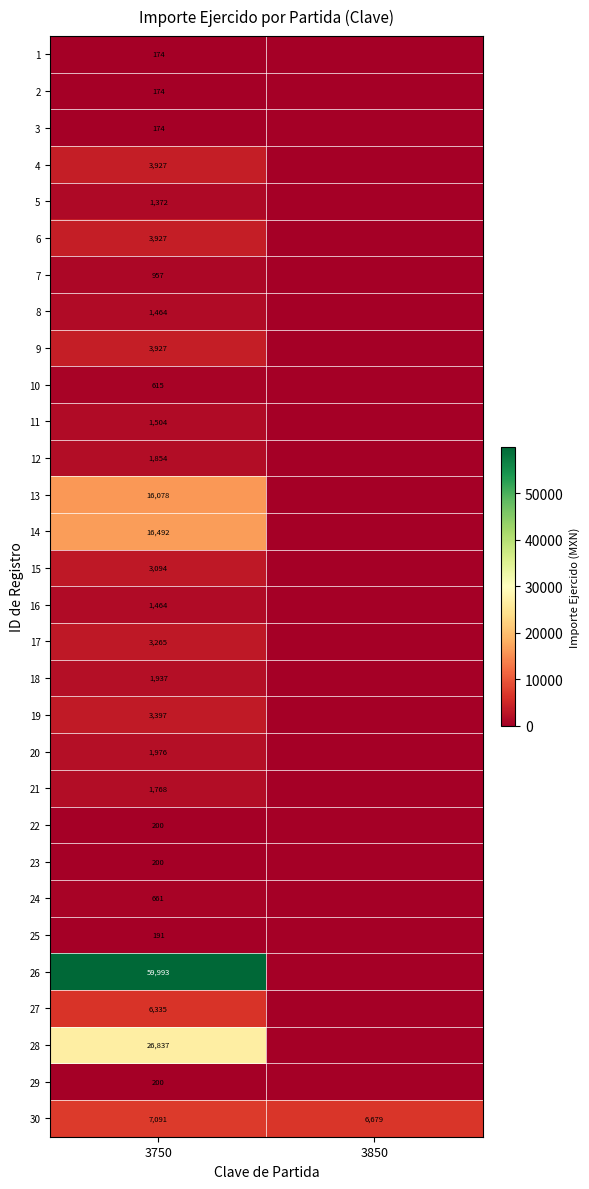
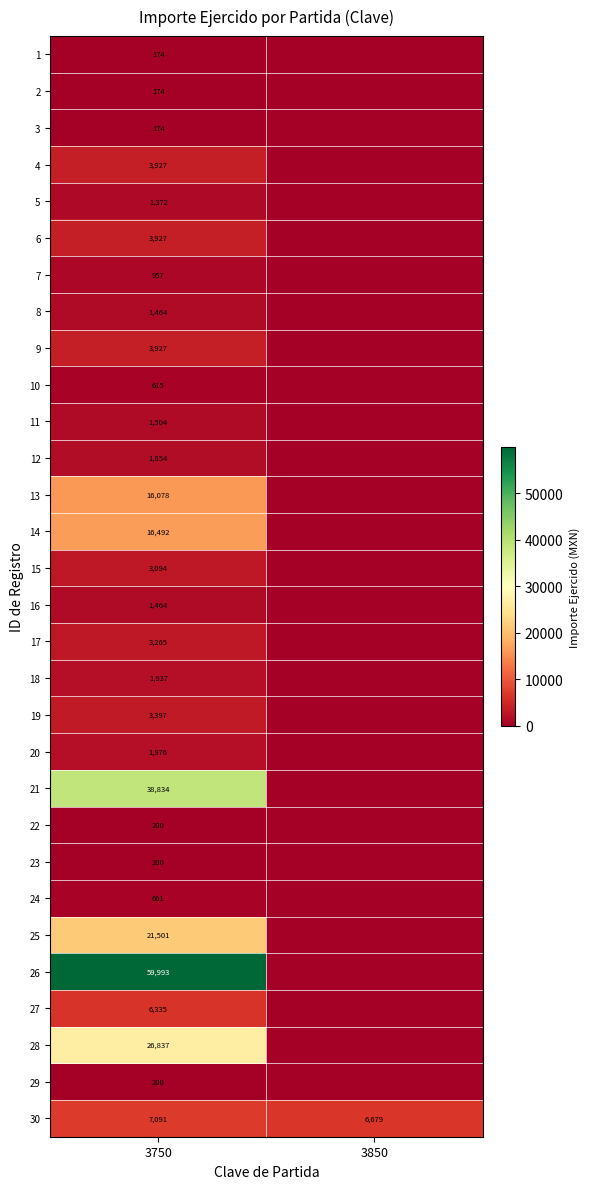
  {
    "1": {
      "3750": "174"
    },
    "2": {
      "3750": "174"
    },
    "3": {
      "3750": "174"
    },
    "4": {
      "3750": "3,927"
    },
    "5": {
      "3750": "1,372"
    },
    "6": {
      "3750": "3,927"
    },
    "7": {
      "3750": "957"
    },
    "8": {
      "3750": "1,464"
    },
    "9": {
      "3750": "3,927"
    },
    "10": {
      "3750": "615"
    },
    "11": {
      "3750": "1,504"
    },
    "12": {
      "3750": "1,854"
    },
    "13": {
      "3750": "16,078"
    },
    "14": {
      "3750": "16,492"
    },
    "15": {
      "3750": "3,094"
    },
    "16": {
      "3750": "1,464"
    },
    "17": {
      "3750": "3,265"
    },
    "18": {
      "3750": "1,937"
    },
    "19": {
      "3750": "3,397"
    },
    "20": {
      "3750": "1,976"
    },
    "21": {
-     "3750": "1,768"
+     "3750": "38,834"
    },
    "22": {
      "3750": "200"
    },
    "23": {
      "3750": "200"
    },
    "24": {
      "3750": "661"
    },
    "25": {
-     "3750": "191"
+     "3750": "21,501"
    },
    "26": {
      "3750": "59,993"
    },
    "27": {
      "3750": "6,335"
    },
    "28": {
      "3750": "26,837"
    },
    "29": {
      "3750": "200"
    },
    "30": {
      "3750": "7,091",
      "3850": "6,679"
    }
  }
